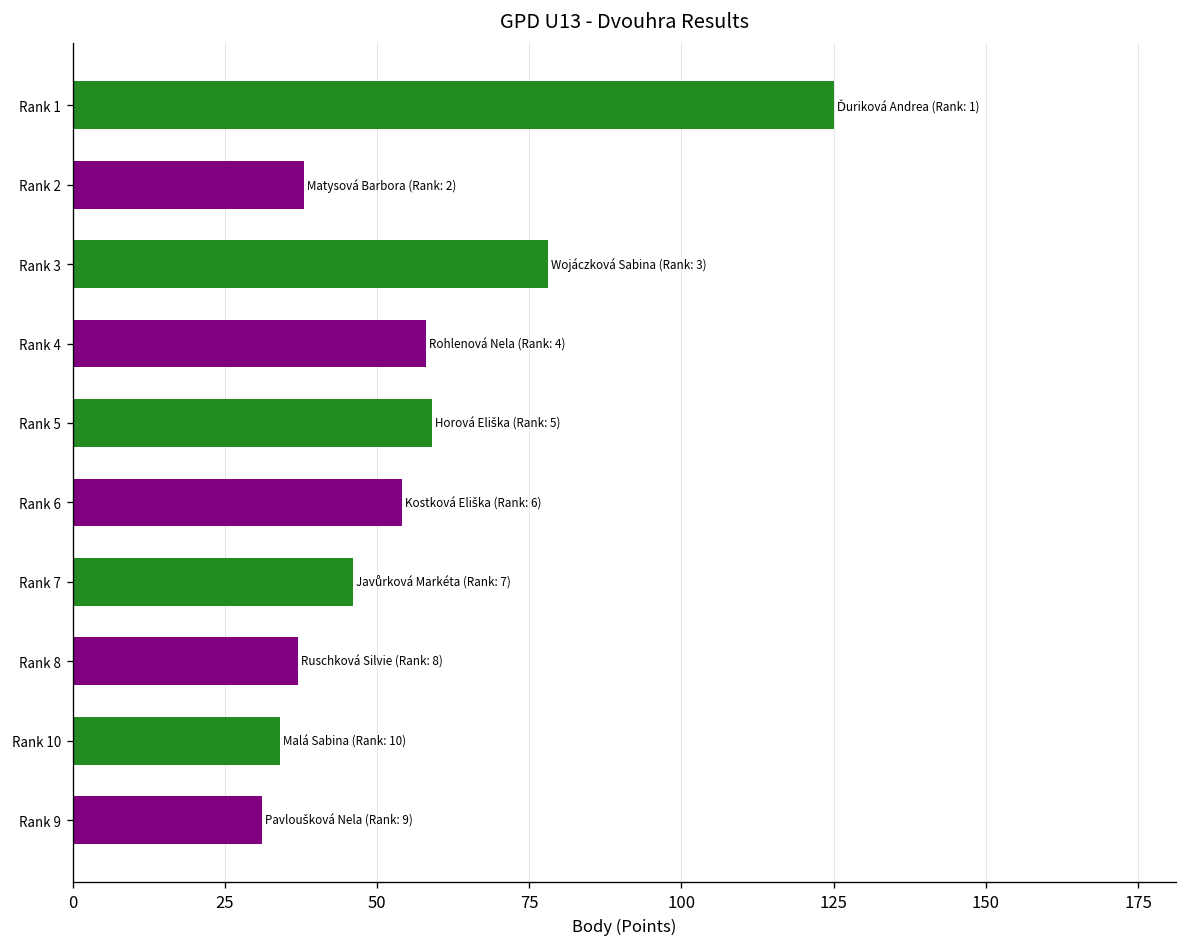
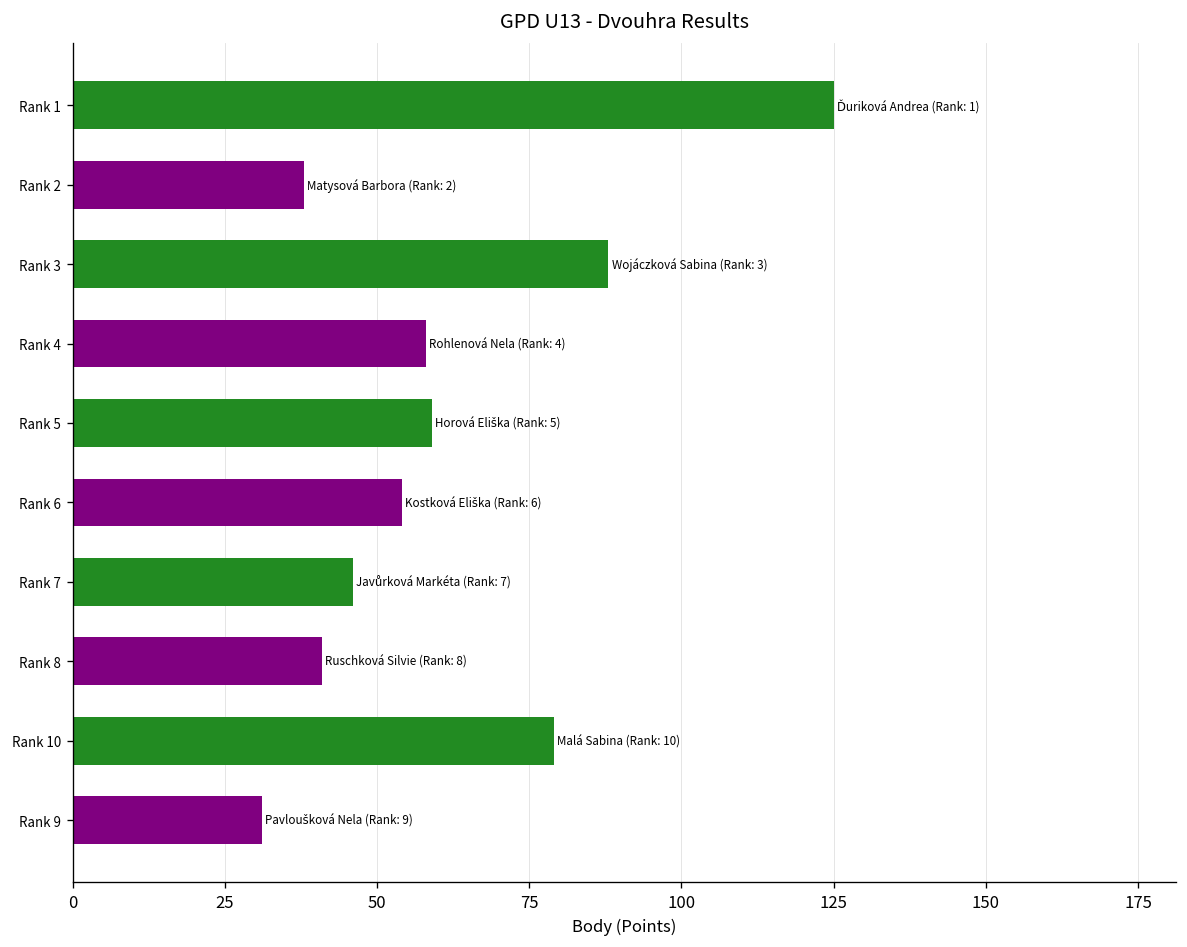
  {
-   "Rank 3": 78,
-   "Rank 8": 37,
-   "Rank 10": 34
+   "Rank 3": 88,
+   "Rank 8": 41,
+   "Rank 10": 79
  }
